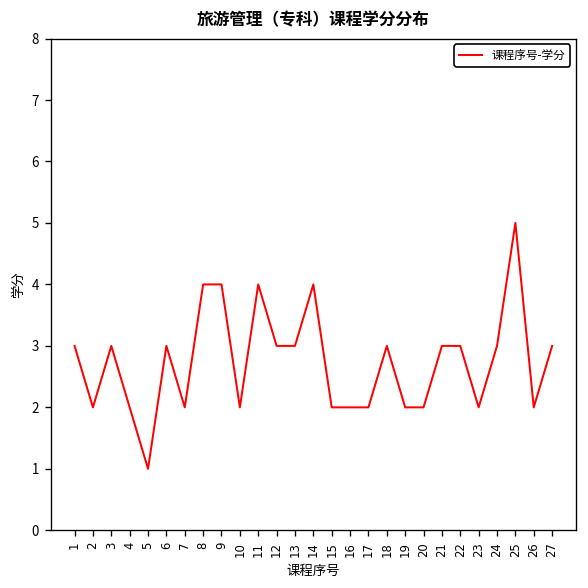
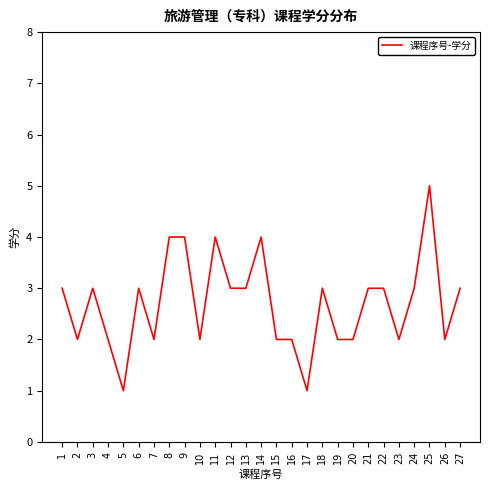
  {
    "1": 3,
    "2": 2,
    "3": 3,
    "4": 2,
    "5": 1,
    "6": 3,
    "7": 2,
    "8": 4,
    "9": 4,
    "10": 2,
    "11": 4,
    "12": 3,
    "13": 3,
    "14": 4,
    "15": 2,
    "16": 2,
-   "17": 2,
+   "17": 1,
    "18": 3,
    "19": 2,
    "20": 2,
    "21": 3,
    "22": 3,
    "23": 2,
    "24": 3,
    "25": 5,
    "26": 2,
    "27": 3
  }
